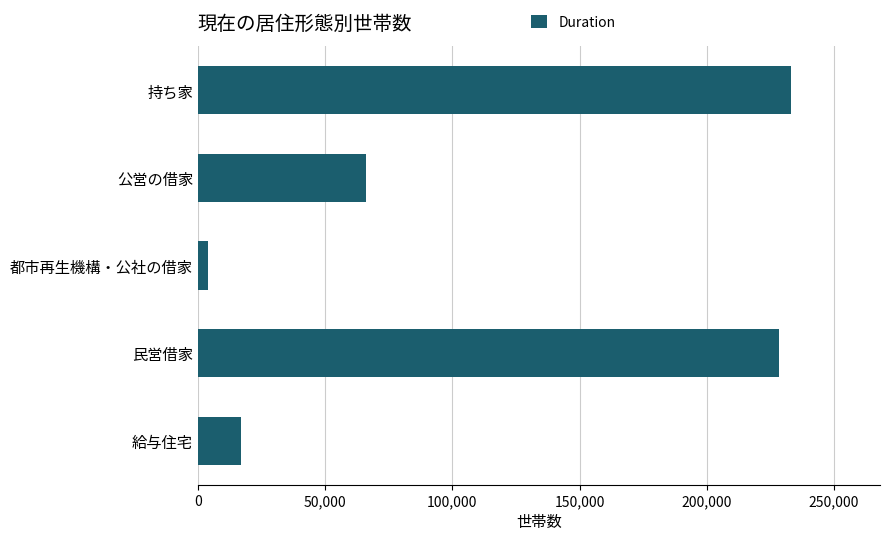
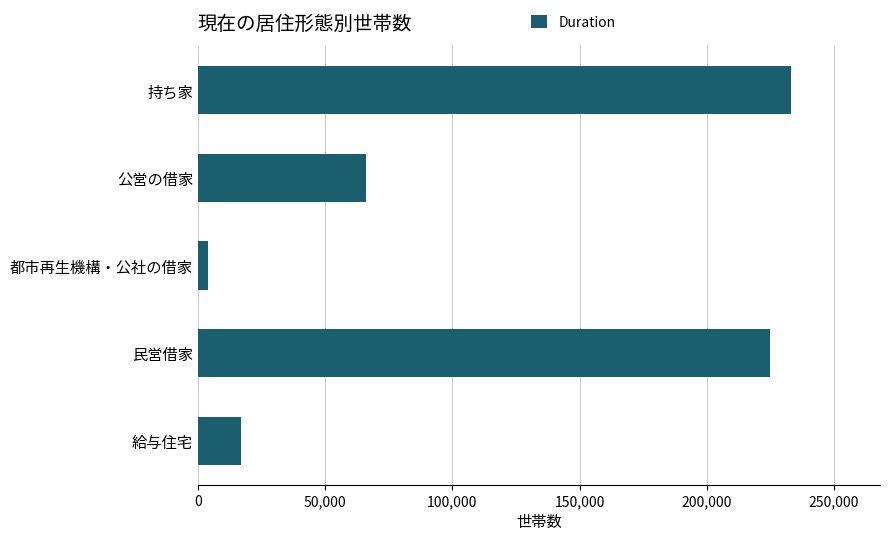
  {
    "持ち家": "233,000",
    "公営の借家": "66,000",
    "都市再生機構・公社の借家": "4,000",
-   "民営借家": "228,000",
+   "民営借家": "225,000",
    "給与住宅": "17,000"
  }
